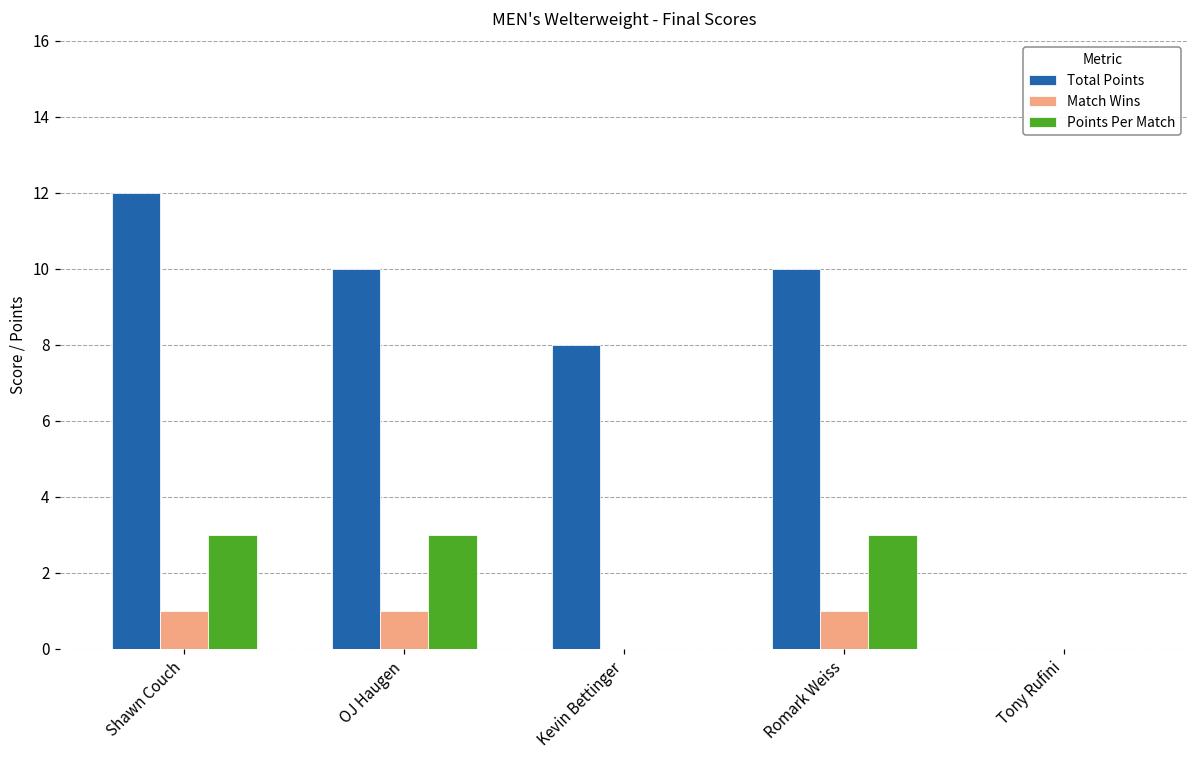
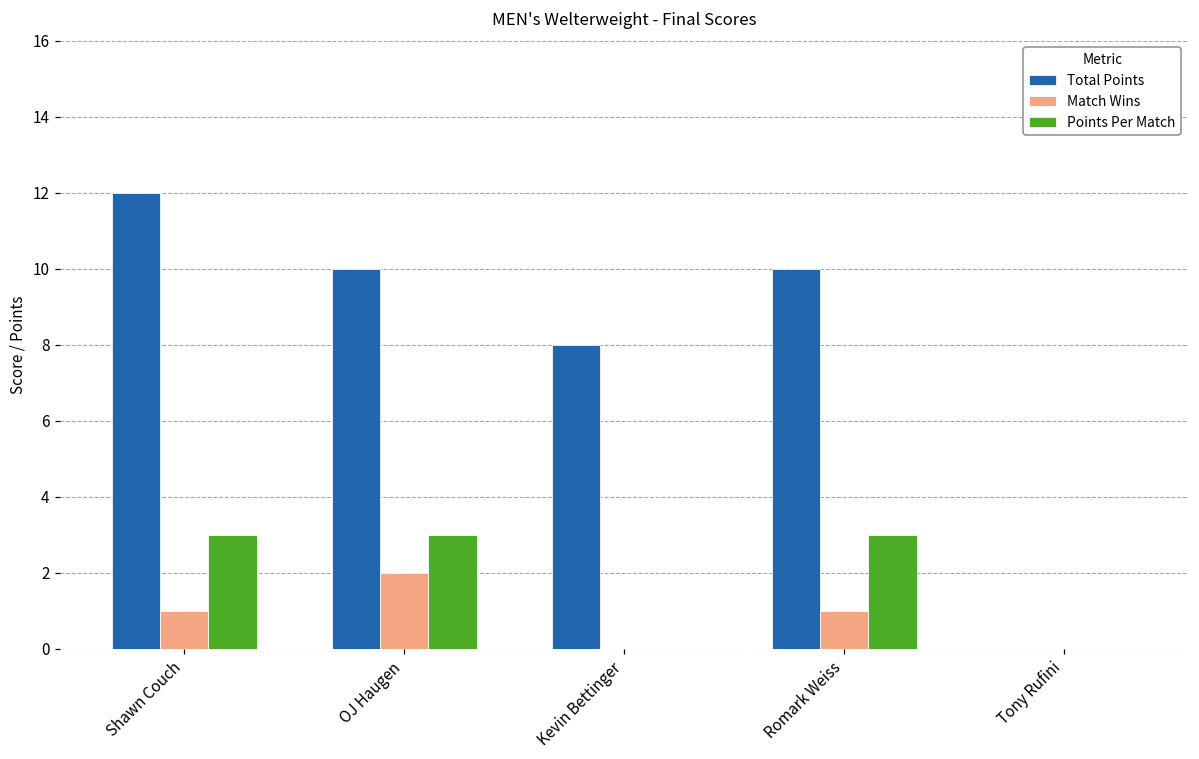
  {
    "Total Points": {
      "Shawn Couch": 12,
      "OJ Haugen": 10,
      "Kevin Bettinger": 8,
      "Romark Weiss": 10,
      "Tony Rufini": 0
    },
    "Match Wins": {
      "Shawn Couch": 1,
-     "OJ Haugen": 1,
+     "OJ Haugen": 2,
      "Kevin Bettinger": 0,
      "Romark Weiss": 1,
      "Tony Rufini": 0
    },
    "Points Per Match": {
      "Shawn Couch": 3,
      "OJ Haugen": 3,
      "Kevin Bettinger": 0,
      "Romark Weiss": 3,
      "Tony Rufini": 0
    }
  }
